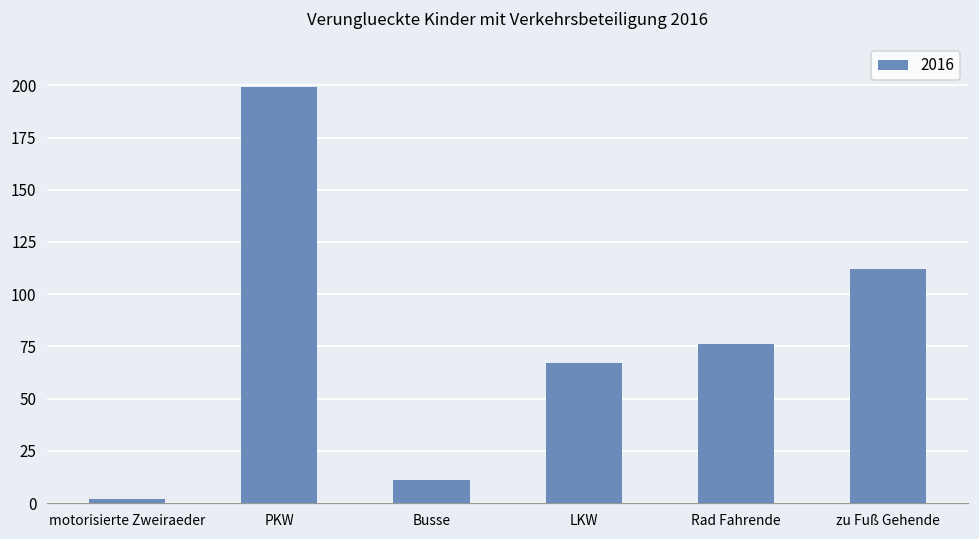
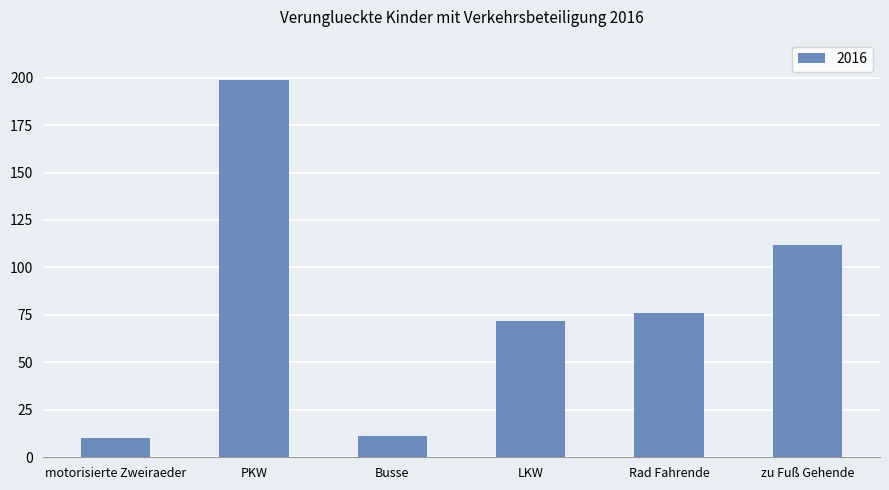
  {
-   "motorisierte Zweiraeder": 2,
+   "motorisierte Zweiraeder": 10,
    "PKW": 199,
    "Busse": 11,
-   "LKW": 67,
+   "LKW": 72,
    "Rad Fahrende": 76,
    "zu Fuß Gehende": 112
  }
